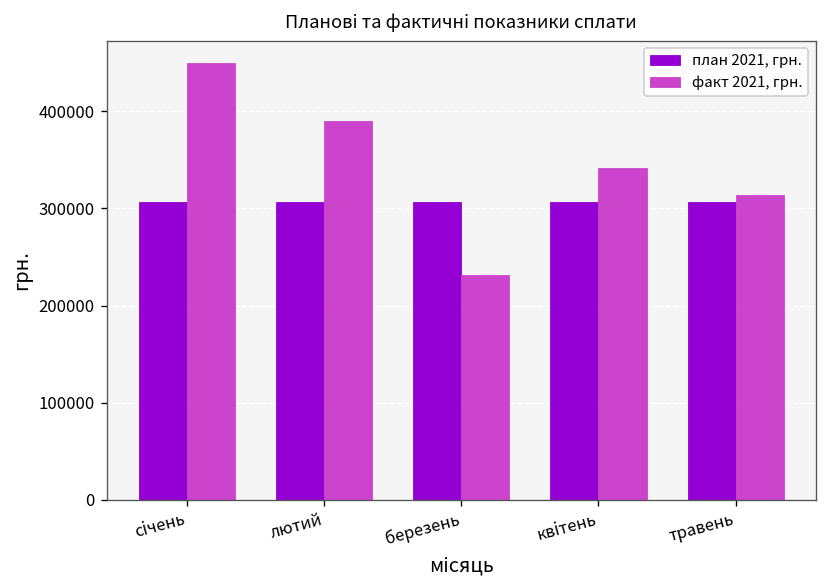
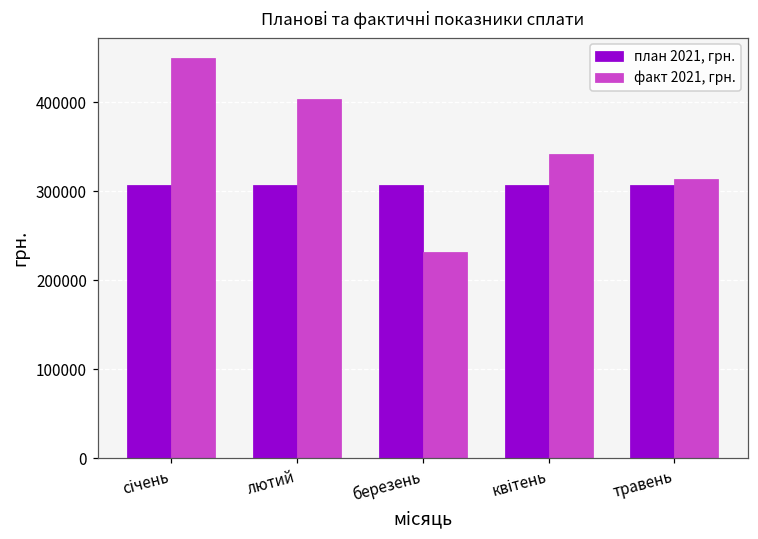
  {
    "план 2021, грн.": {
      "січень": 310000,
      "лютий": 310000,
      "березень": 310000,
      "квітень": 310000,
      "травень": 310000
    },
    "факт 2021, грн.": {
      "січень": 450000,
-     "лютий": 390000,
+     "лютий": 400000,
      "березень": 230000,
      "квітень": 340000,
      "травень": 310000
    }
  }
